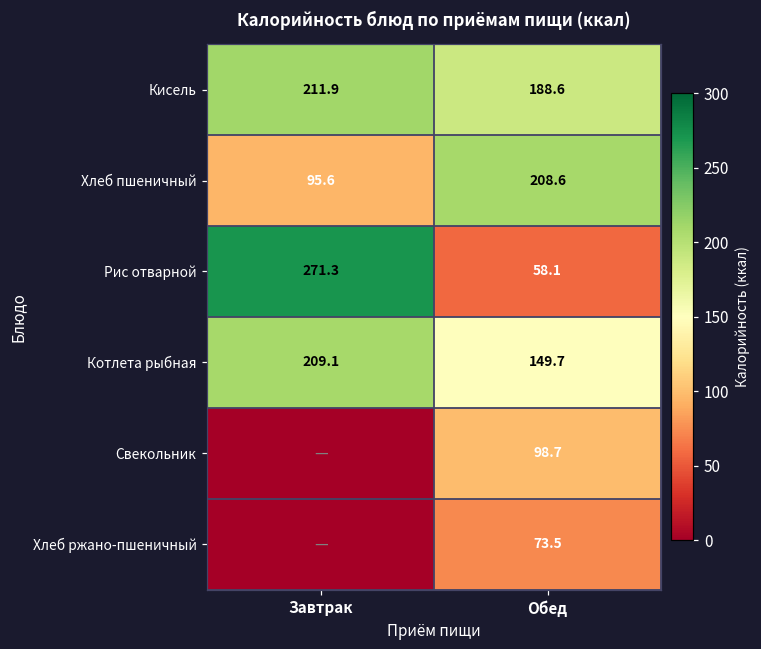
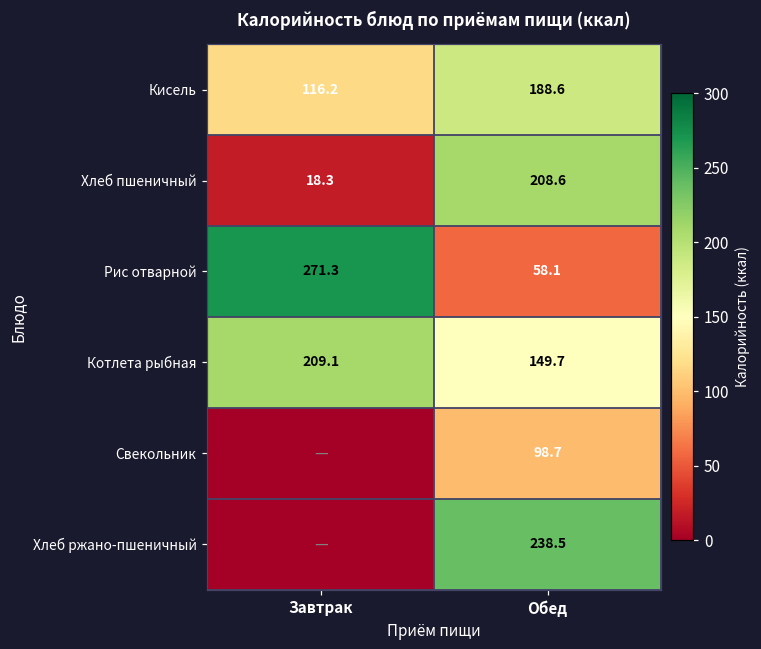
  {
    "Кисель": {
-     "Завтрак": 211.9,
+     "Завтрак": 116.2,
      "Обед": 188.6
    },
    "Хлеб пшеничный": {
-     "Завтрак": 95.6,
+     "Завтрак": 18.3,
      "Обед": 208.6
    },
    "Рис отварной": {
      "Завтрак": 271.3,
      "Обед": 58.1
    },
    "Котлета рыбная": {
      "Завтрак": 209.1,
      "Обед": 149.7
    },
    "Свекольник": {
      "Обед": 98.7
    },
    "Хлеб ржано-пшеничный": {
-     "Обед": 73.5
+     "Обед": 238.5
    }
  }
